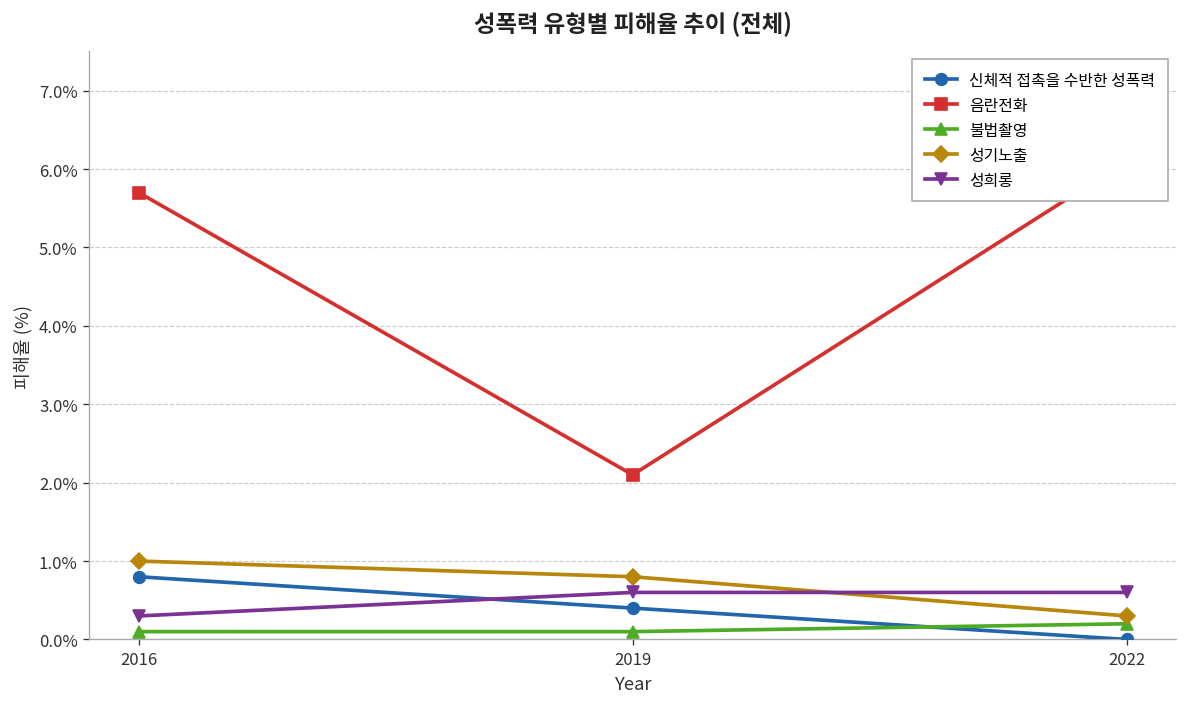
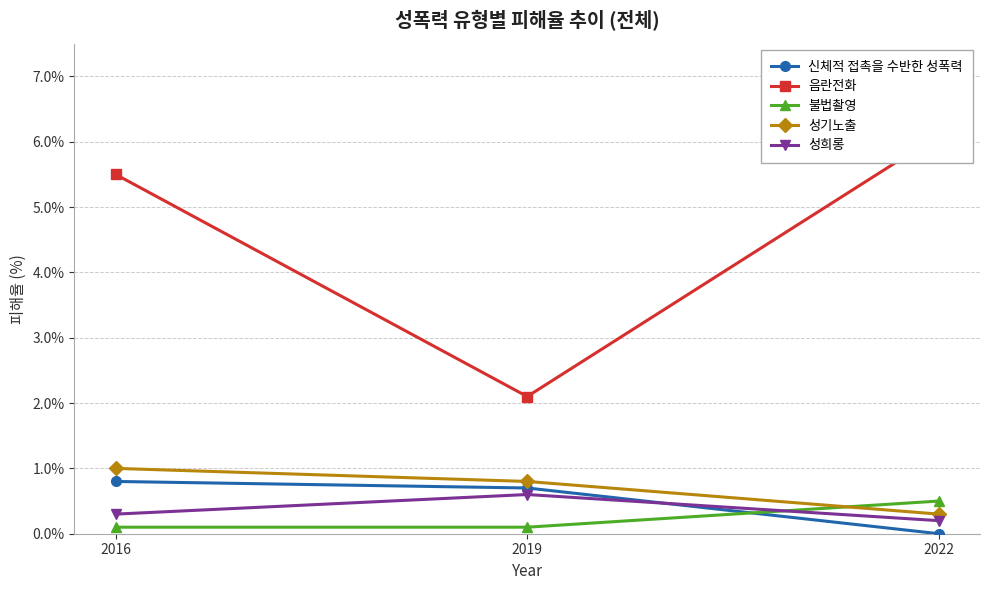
  {
    "신체적 접촉을 수반한 성폭력": {
      "2016": "0.8%",
-     "2019": "0.4%",
+     "2019": "0.7%",
      "2022": "0.0%"
    },
    "음란전화": {
-     "2016": "5.7%",
+     "2016": "5.5%",
      "2019": "2.1%"
    },
    "불법촬영": {
      "2016": "0.1%",
      "2019": "0.1%",
-     "2022": "0.2%"
+     "2022": "0.5%"
    },
    "성기노출": {
      "2016": "1.0%",
      "2019": "0.8%",
      "2022": "0.3%"
    },
    "성희롱": {
      "2016": "0.3%",
      "2019": "0.6%",
-     "2022": "0.6%"
+     "2022": "0.2%"
    }
  }
